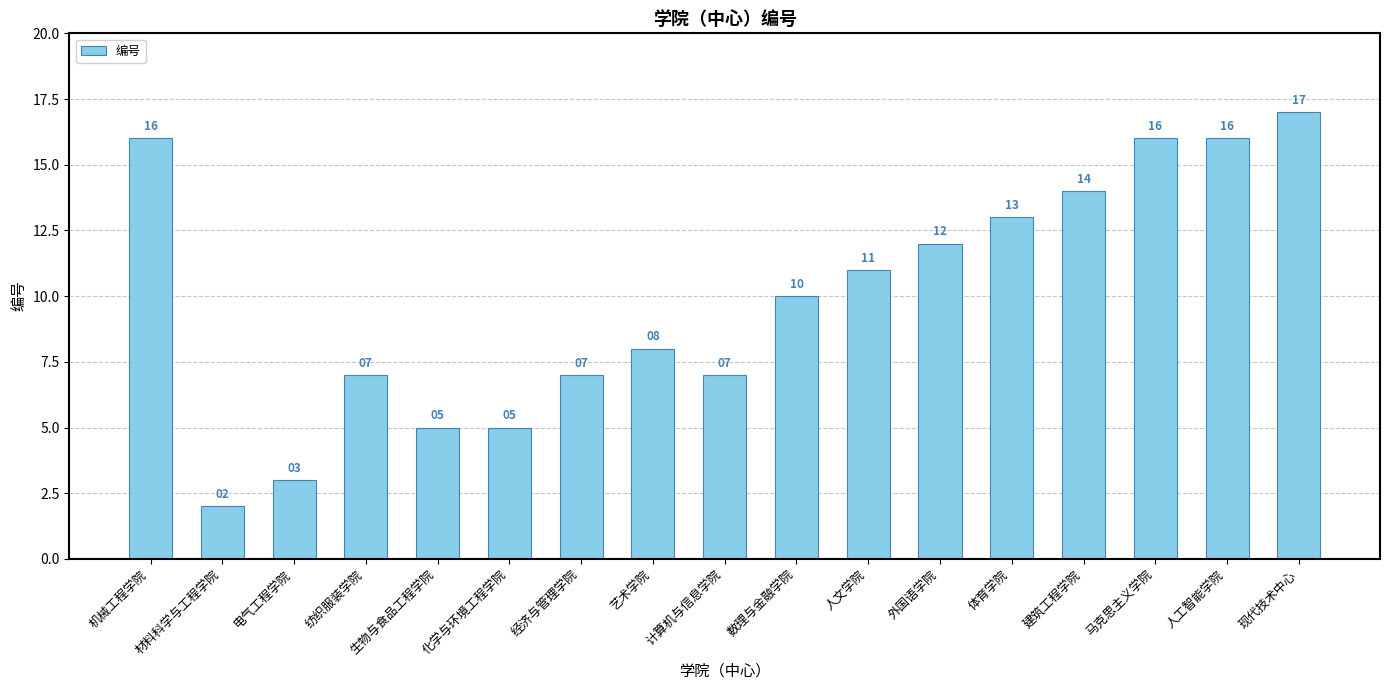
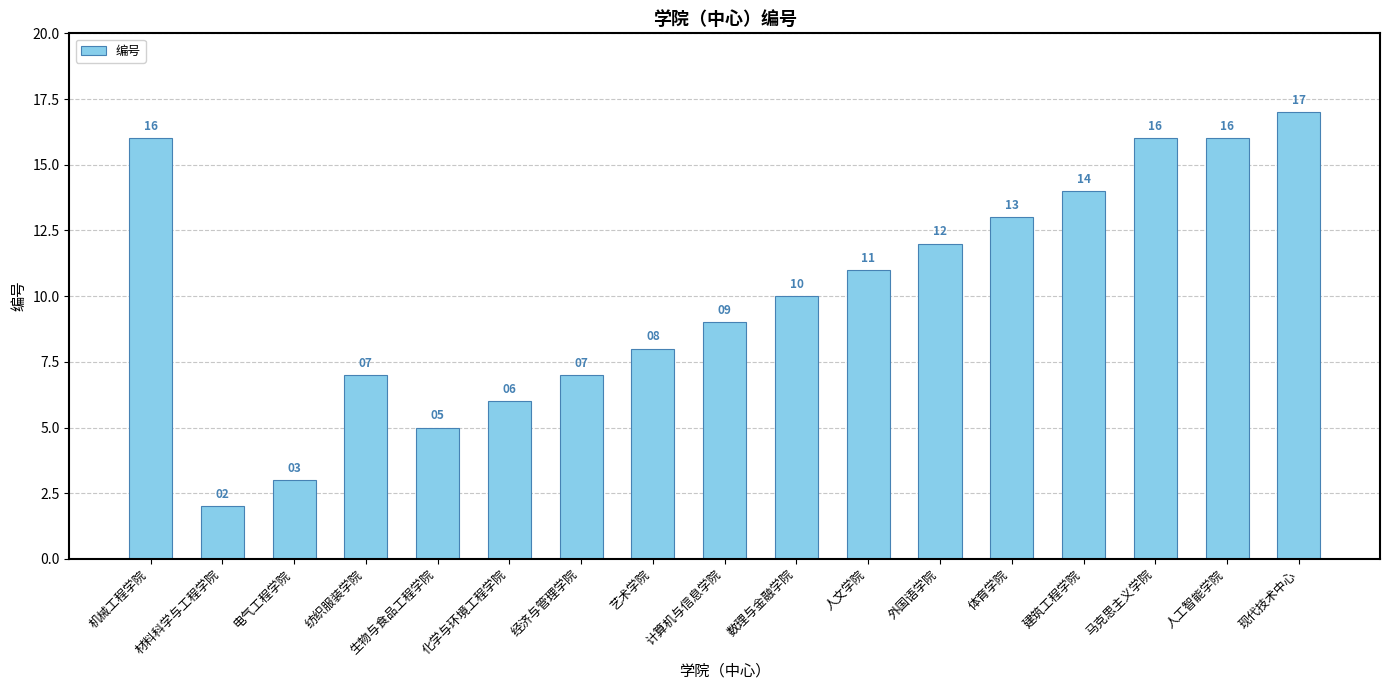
  {
    "机械工程学院": "16",
    "材料科学与工程学院": "02",
    "电气工程学院": "03",
    "纺织服装学院": "07",
    "生物与食品工程学院": "05",
-   "化学与环境工程学院": "05",
+   "化学与环境工程学院": "06",
    "经济与管理学院": "07",
    "艺术学院": "08",
-   "计算机与信息学院": "07",
+   "计算机与信息学院": "09",
    "数理与金融学院": "10",
    "人文学院": "11",
    "外国语学院": "12",
    "体育学院": "13",
    "建筑工程学院": "14",
    "马克思主义学院": "16",
    "人工智能学院": "16",
    "现代技术中心": "17"
  }
